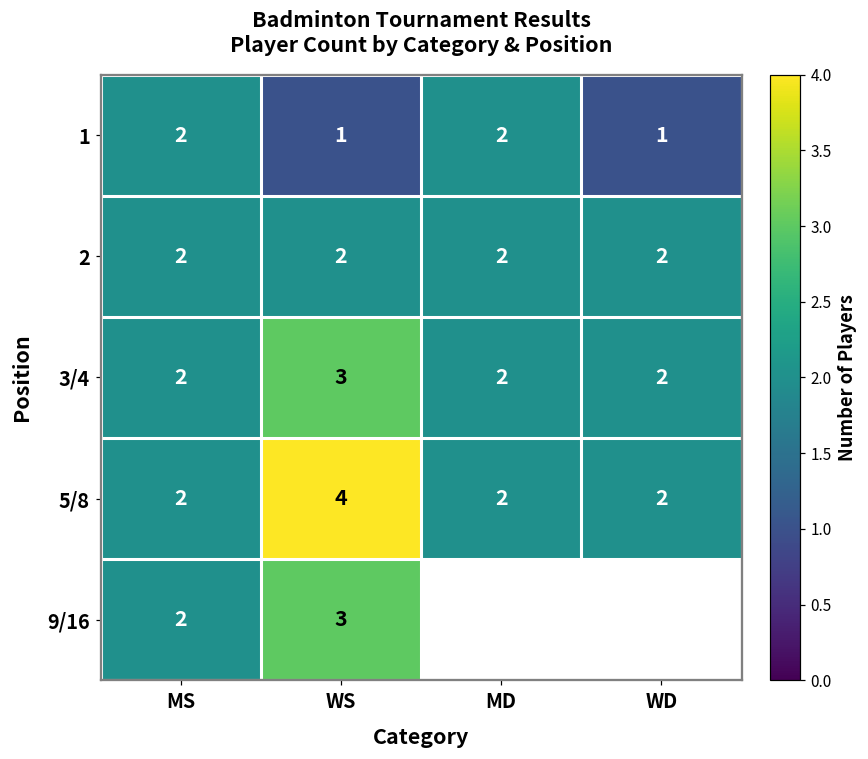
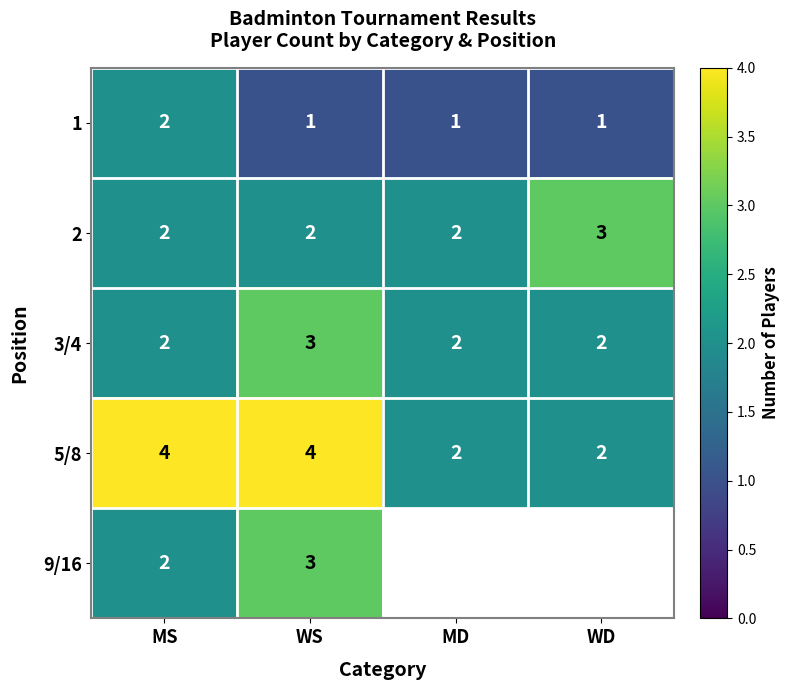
  {
    "1": {
      "MS": 2,
      "WS": 1,
-     "MD": 2,
+     "MD": 1,
      "WD": 1
    },
    "2": {
      "MS": 2,
      "WS": 2,
      "MD": 2,
-     "WD": 2
+     "WD": 3
    },
    "3/4": {
      "MS": 2,
      "WS": 3,
      "MD": 2,
      "WD": 2
    },
    "5/8": {
-     "MS": 2,
+     "MS": 4,
      "WS": 4,
      "MD": 2,
      "WD": 2
    },
    "9/16": {
      "MS": 2,
      "WS": 3
    }
  }
